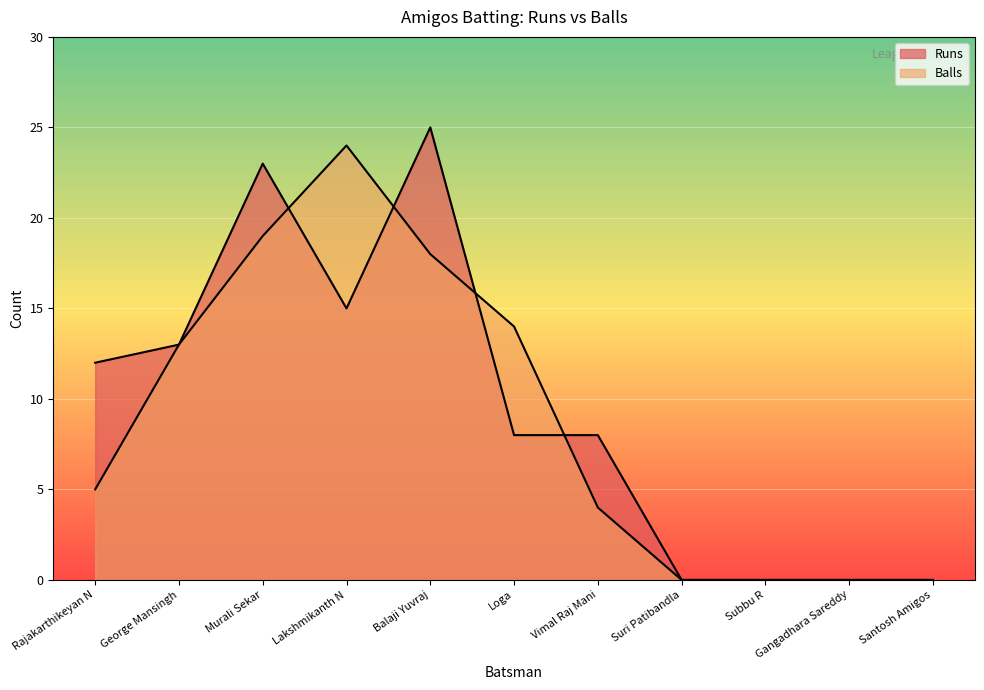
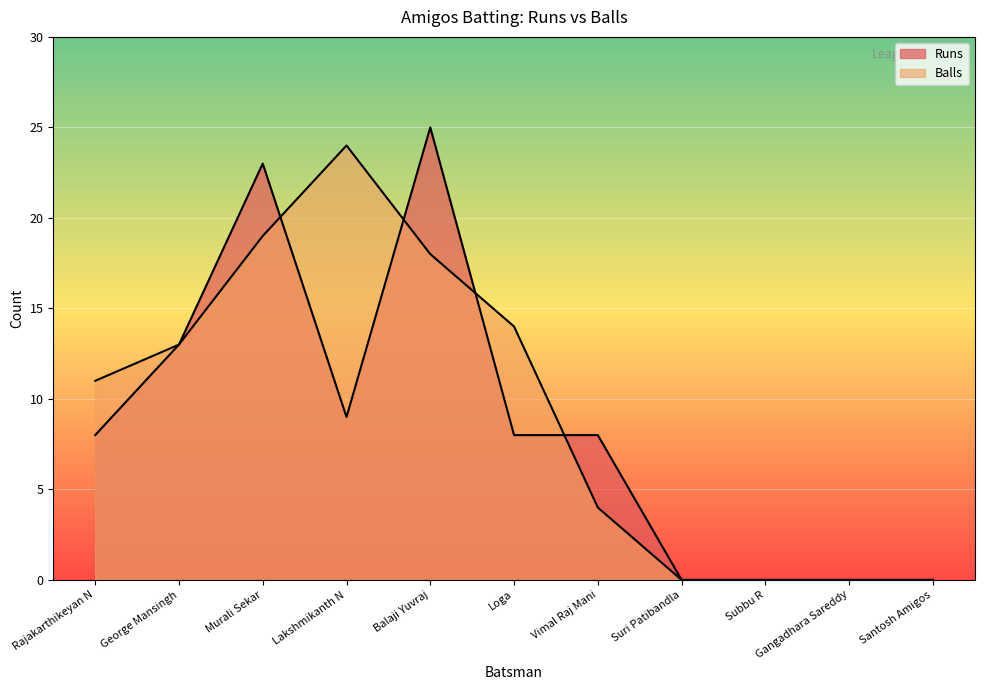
  {
    "Runs": {
-     "Rajakarthikeyan N": 12,
+     "Rajakarthikeyan N": 8,
      "Murali Sekar": 23,
-     "Lakshmikanth N": 15,
+     "Lakshmikanth N": 9,
      "Balaji Yuvraj": 25,
      "Loga": 8,
      "Vimal Raj Mani": 8
    },
    "Balls": {
-     "Rajakarthikeyan N": 5,
+     "Rajakarthikeyan N": 11,
      "Murali Sekar": 19,
      "Lakshmikanth N": 24,
      "Balaji Yuvraj": 18,
      "Loga": 14,
      "Vimal Raj Mani": 4
    }
  }
